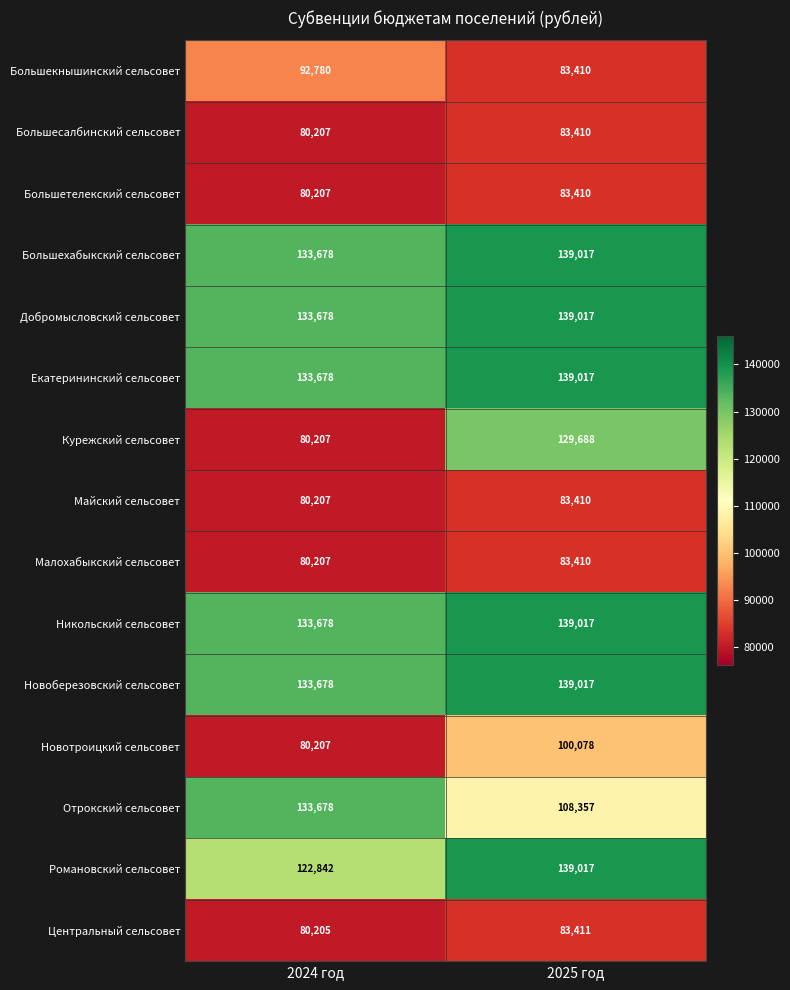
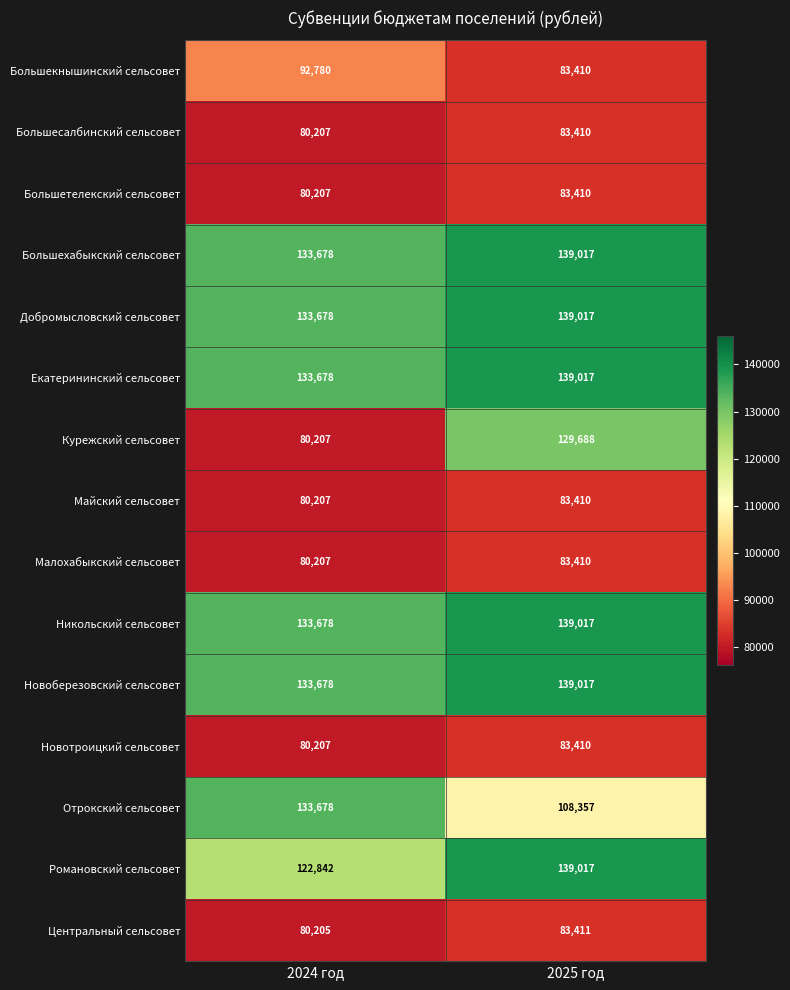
  {
    "Большекнышинский сельсовет": {
      "2024 год": "92,780",
      "2025 год": "83,410"
    },
    "Большесалбинский сельсовет": {
      "2024 год": "80,207",
      "2025 год": "83,410"
    },
    "Большетелекский сельсовет": {
      "2024 год": "80,207",
      "2025 год": "83,410"
    },
    "Большехабыкский сельсовет": {
      "2024 год": "133,678",
      "2025 год": "139,017"
    },
    "Добромысловский сельсовет": {
      "2024 год": "133,678",
      "2025 год": "139,017"
    },
    "Екатерининский сельсовет": {
      "2024 год": "133,678",
      "2025 год": "139,017"
    },
    "Курежский сельсовет": {
      "2024 год": "80,207",
      "2025 год": "129,688"
    },
    "Майский сельсовет": {
      "2024 год": "80,207",
      "2025 год": "83,410"
    },
    "Малохабыкский сельсовет": {
      "2024 год": "80,207",
      "2025 год": "83,410"
    },
    "Никольский сельсовет": {
      "2024 год": "133,678",
      "2025 год": "139,017"
    },
    "Новоберезовский сельсовет": {
      "2024 год": "133,678",
      "2025 год": "139,017"
    },
    "Новотроицкий сельсовет": {
      "2024 год": "80,207",
-     "2025 год": "100,078"
+     "2025 год": "83,410"
    },
    "Отрокский сельсовет": {
      "2024 год": "133,678",
      "2025 год": "108,357"
    },
    "Романовский сельсовет": {
      "2024 год": "122,842",
      "2025 год": "139,017"
    },
    "Центральный сельсовет": {
      "2024 год": "80,205",
      "2025 год": "83,411"
    }
  }
